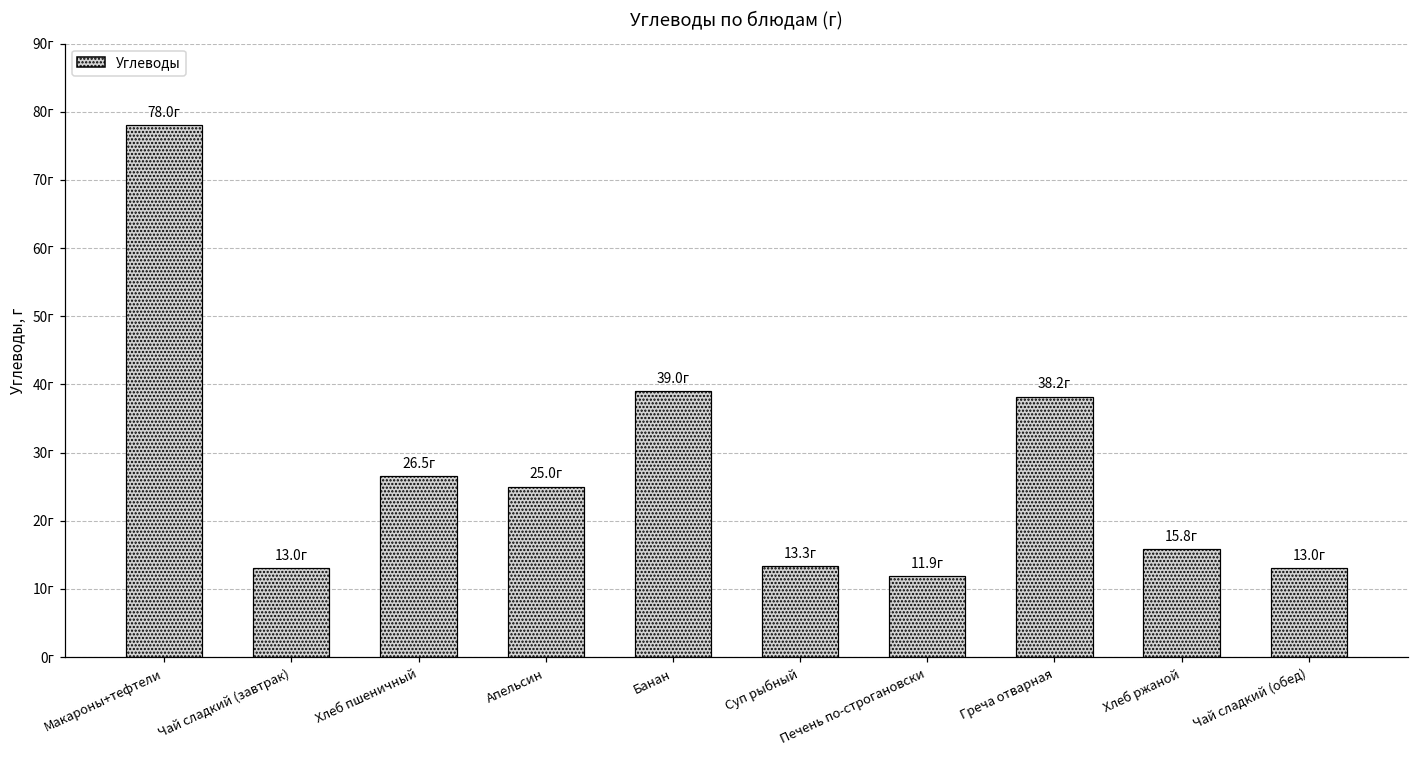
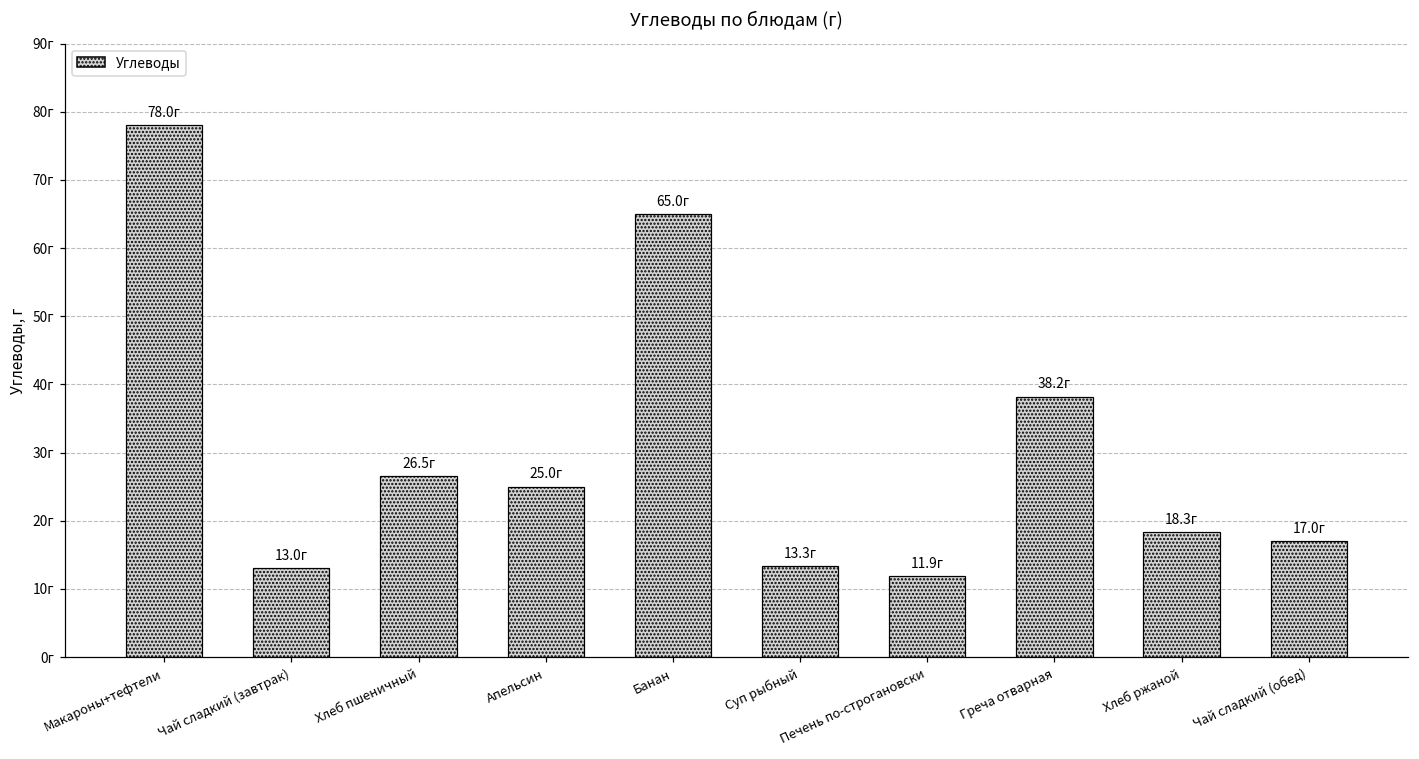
  {
    "Макароны+тефтели": "78.0г",
    "Чай сладкий (завтрак)": "13.0г",
    "Хлеб пшеничный": "26.5г",
    "Апельсин": "25.0г",
-   "Банан": "39.0г",
+   "Банан": "65.0г",
    "Суп рыбный": "13.3г",
    "Печень по-строгановски": "11.9г",
    "Греча отварная": "38.2г",
-   "Хлеб ржаной": "15.8г",
-   "Чай сладкий (обед)": "13.0г"
+   "Хлеб ржаной": "18.3г",
+   "Чай сладкий (обед)": "17.0г"
  }
